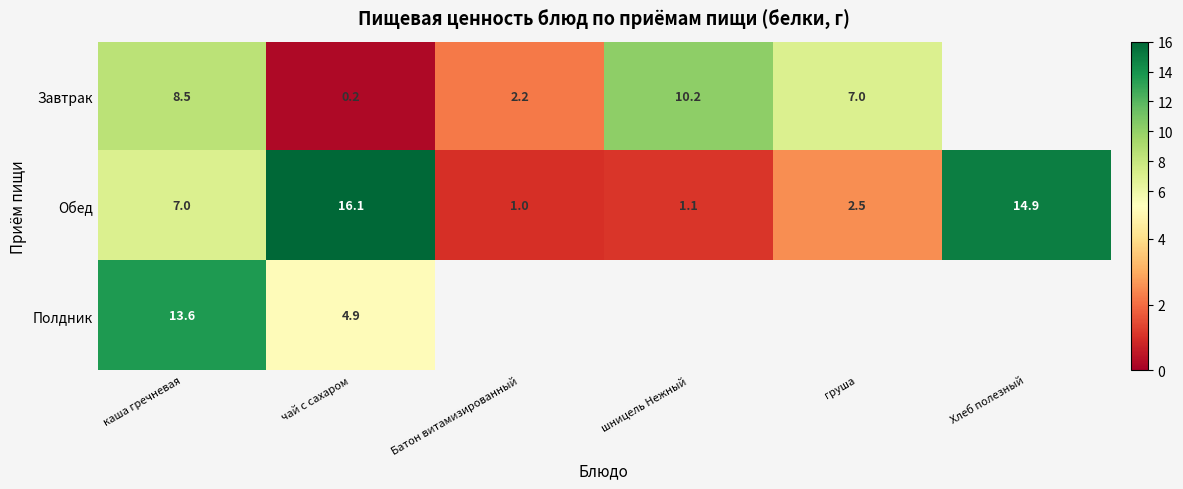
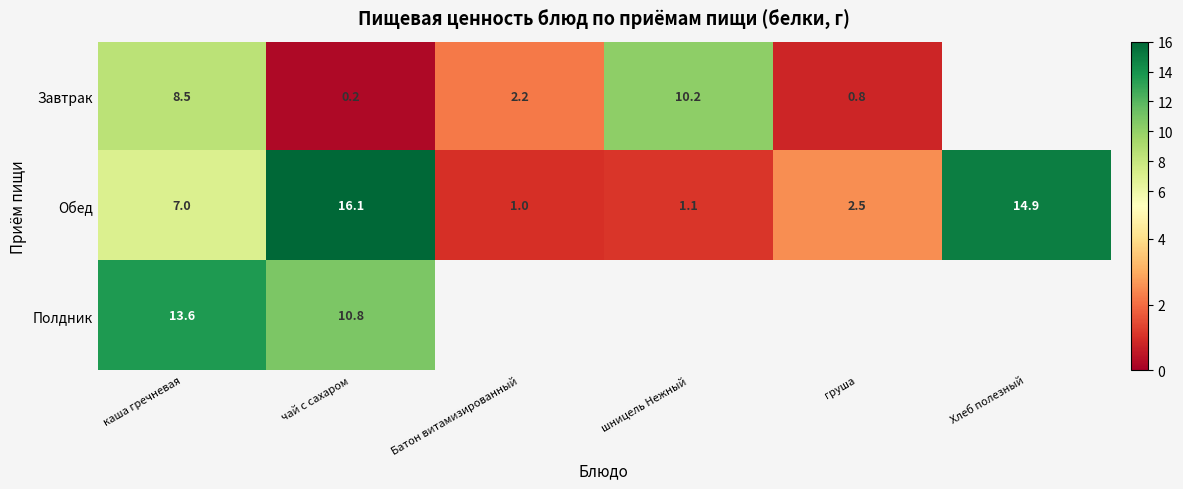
  {
    "Завтрак": {
      "каша гречневая": 8.5,
      "чай с сахаром": 0.2,
      "Батон витамизированный": 2.2,
      "шницель Нежный": 10.2,
-     "груша": 7.0
+     "груша": 0.8
    },
    "Обед": {
      "каша гречневая": 7.0,
      "чай с сахаром": 16.1,
      "Батон витамизированный": 1.0,
      "шницель Нежный": 1.1,
      "груша": 2.5,
      "Хлеб полезный": 14.9
    },
    "Полдник": {
      "каша гречневая": 13.6,
-     "чай с сахаром": 4.9
+     "чай с сахаром": 10.8
    }
  }
